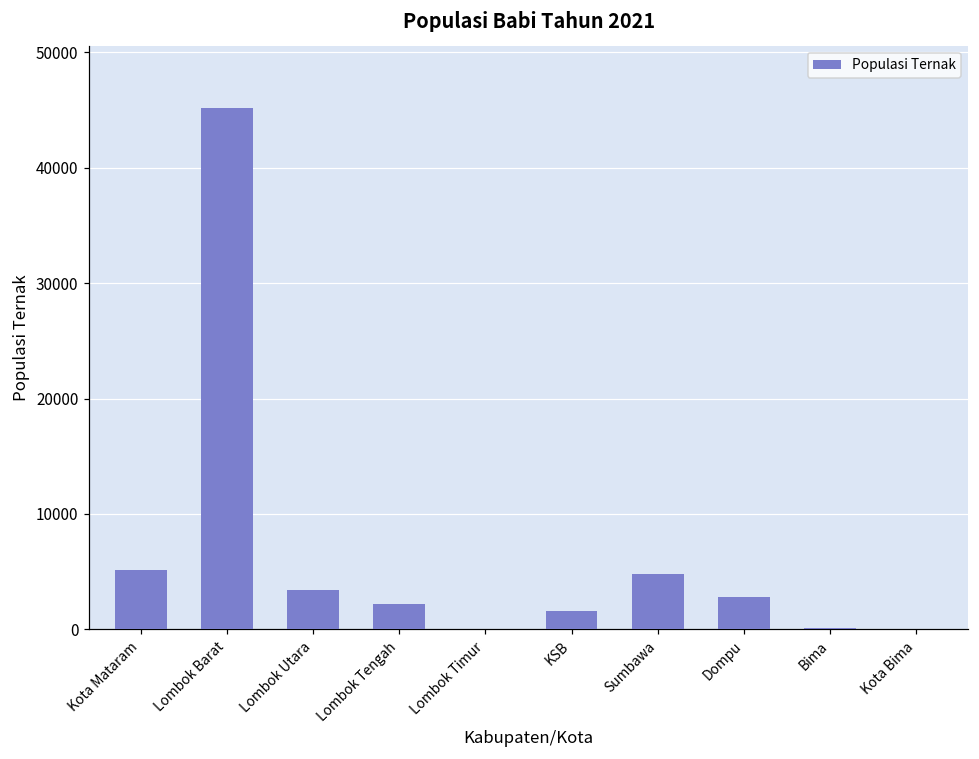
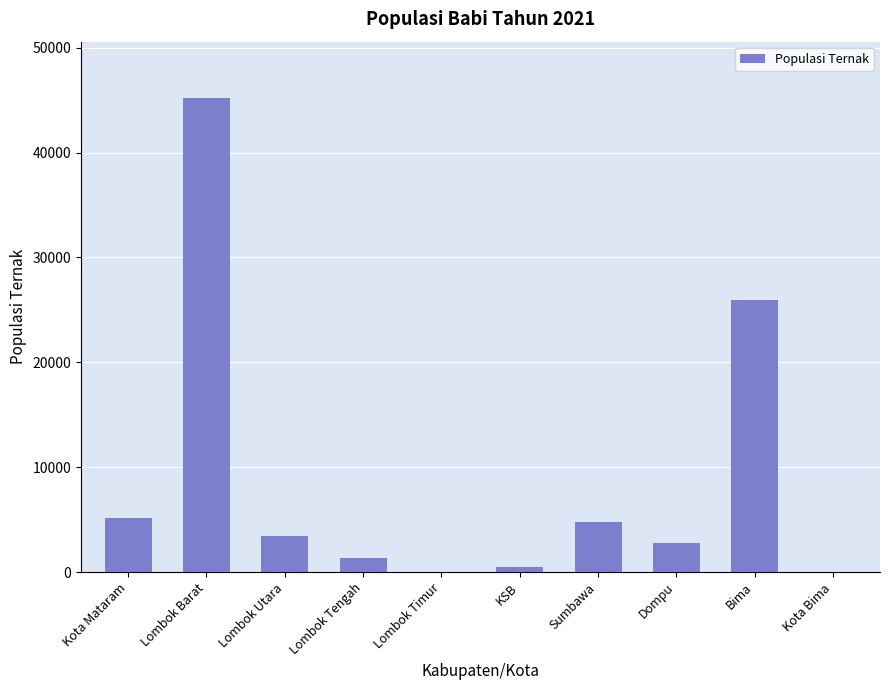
  {
    "Kota Mataram": 5100,
    "Lombok Barat": 45200,
    "Lombok Utara": 3400,
-   "Lombok Tengah": 2200,
+   "Lombok Tengah": 1400,
    "Lombok Timur": 0,
-   "KSB": 1600,
+   "KSB": 500,
    "Sumbawa": 4800,
    "Dompu": 2800,
-   "Bima": 100,
+   "Bima": 25900,
    "Kota Bima": 0
  }
